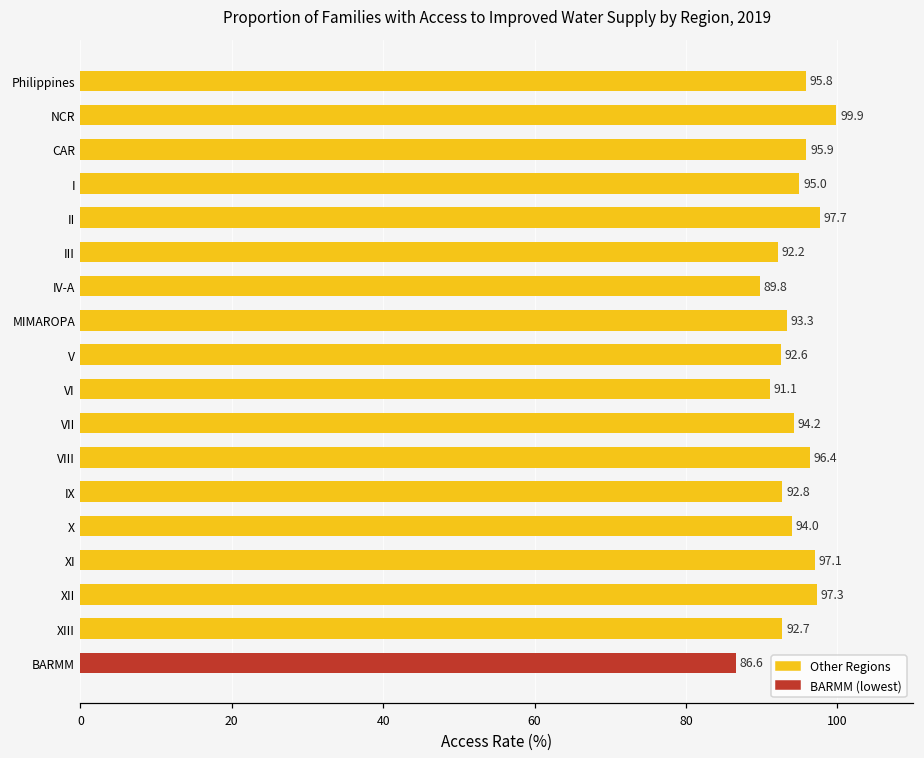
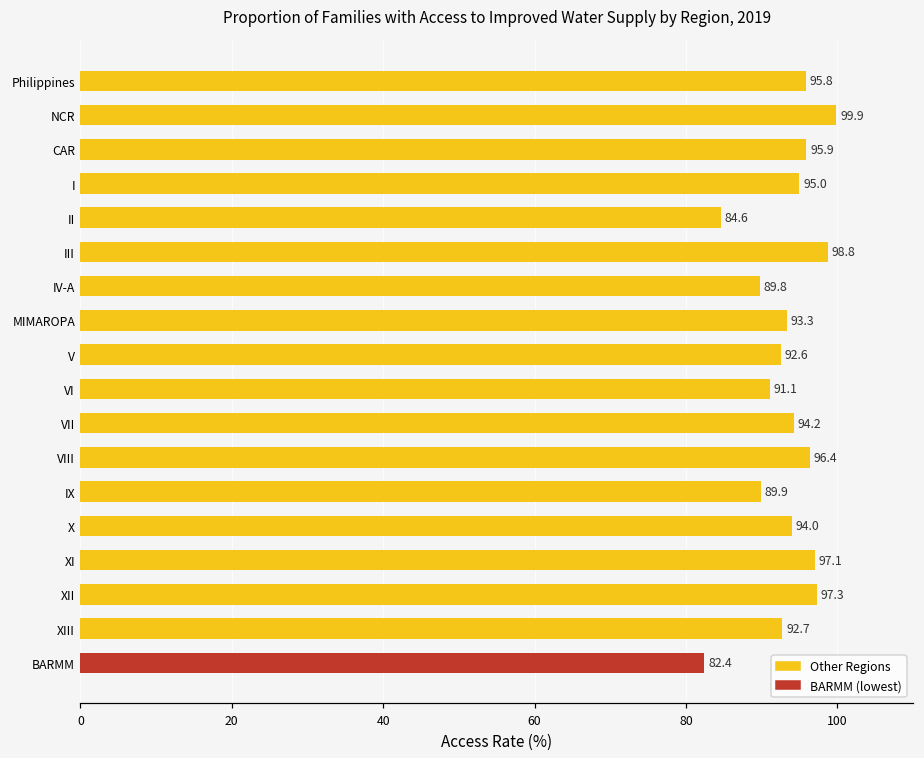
  {
    "Philippines": 95.8,
    "NCR": 99.9,
    "CAR": 95.9,
    "I": 95.0,
-   "II": 97.7,
-   "III": 92.2,
+   "II": 84.6,
+   "III": 98.8,
    "IV-A": 89.8,
    "MIMAROPA": 93.3,
    "V": 92.6,
    "VI": 91.1,
    "VII": 94.2,
    "VIII": 96.4,
-   "IX": 92.8,
+   "IX": 89.9,
    "X": 94.0,
    "XI": 97.1,
    "XII": 97.3,
    "XIII": 92.7,
-   "BARMM": 86.6
+   "BARMM": 82.4
  }
